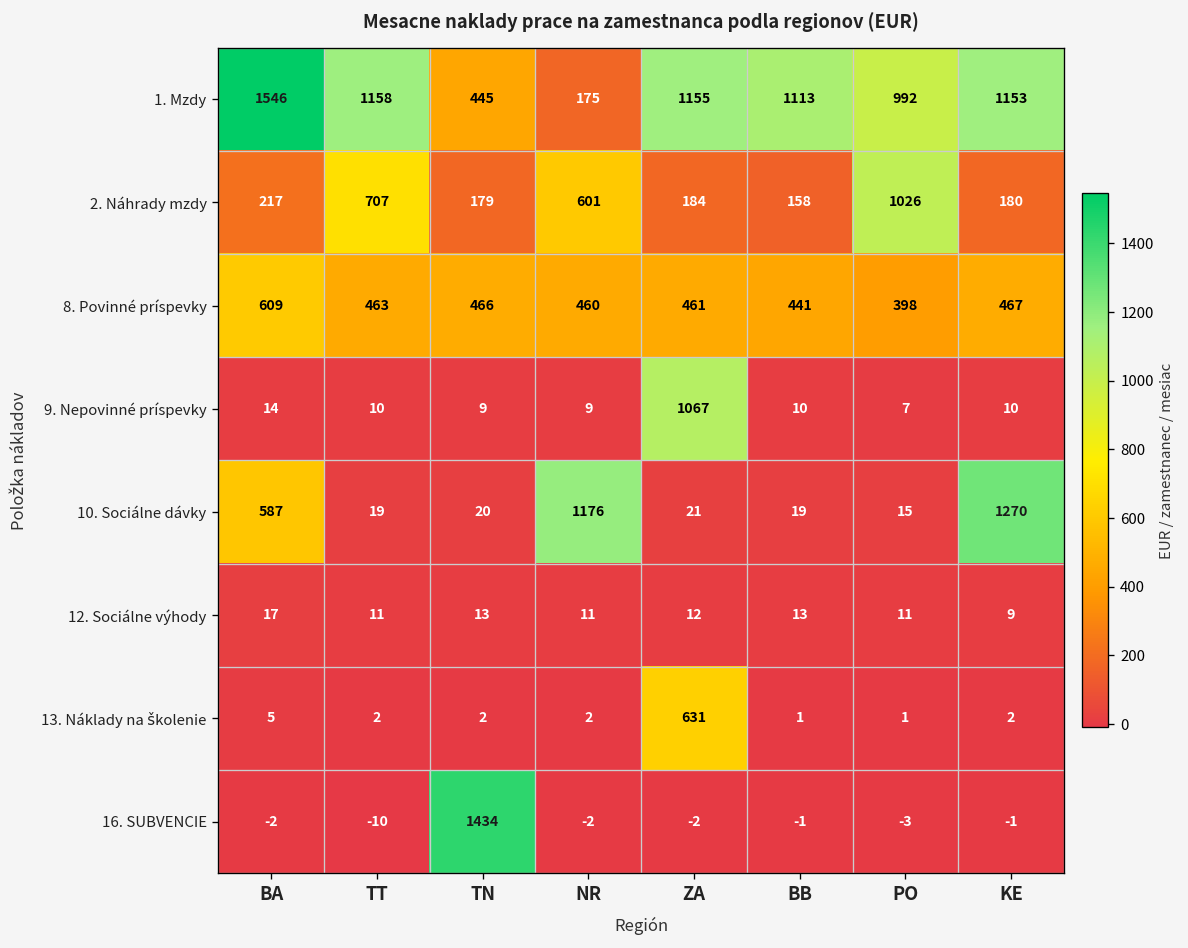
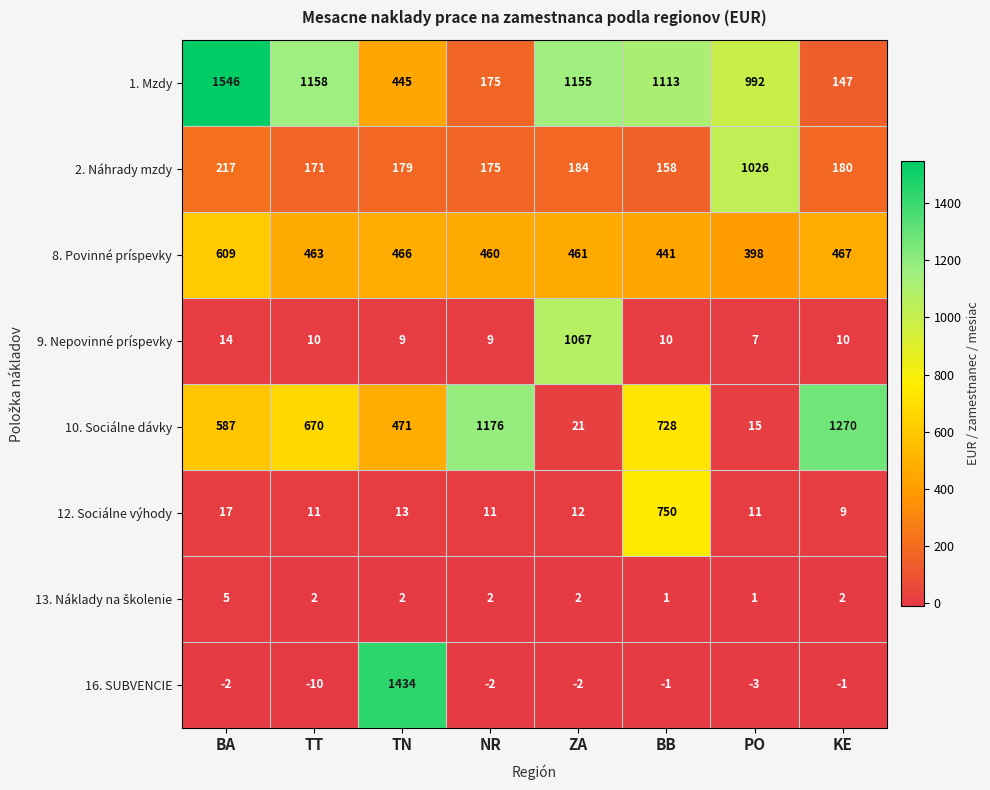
  {
    "1. Mzdy": {
      "BA": 1546,
      "TT": 1158,
      "TN": 445,
      "NR": 175,
      "ZA": 1155,
      "BB": 1113,
      "PO": 992,
-     "KE": 1153
+     "KE": 147
    },
    "2. Náhrady mzdy": {
      "BA": 217,
-     "TT": 707,
+     "TT": 171,
      "TN": 179,
-     "NR": 601,
+     "NR": 175,
      "ZA": 184,
      "BB": 158,
      "PO": 1026,
      "KE": 180
    },
    "8. Povinné príspevky": {
      "BA": 609,
      "TT": 463,
      "TN": 466,
      "NR": 460,
      "ZA": 461,
      "BB": 441,
      "PO": 398,
      "KE": 467
    },
    "9. Nepovinné príspevky": {
      "BA": 14,
      "TT": 10,
      "TN": 9,
      "NR": 9,
      "ZA": 1067,
      "BB": 10,
      "PO": 7,
      "KE": 10
    },
    "10. Sociálne dávky": {
      "BA": 587,
-     "TT": 19,
-     "TN": 20,
+     "TT": 670,
+     "TN": 471,
      "NR": 1176,
      "ZA": 21,
-     "BB": 19,
+     "BB": 728,
      "PO": 15,
      "KE": 1270
    },
    "12. Sociálne výhody": {
      "BA": 17,
      "TT": 11,
      "TN": 13,
      "NR": 11,
      "ZA": 12,
-     "BB": 13,
+     "BB": 750,
      "PO": 11,
      "KE": 9
    },
    "13. Náklady na školenie": {
      "BA": 5,
      "TT": 2,
      "TN": 2,
      "NR": 2,
-     "ZA": 631,
+     "ZA": 2,
      "BB": 1,
      "PO": 1,
      "KE": 2
    },
    "16. SUBVENCIE": {
      "BA": -2,
      "TT": -10,
      "TN": 1434,
      "NR": -2,
      "ZA": -2,
      "BB": -1,
      "PO": -3,
      "KE": -1
    }
  }
